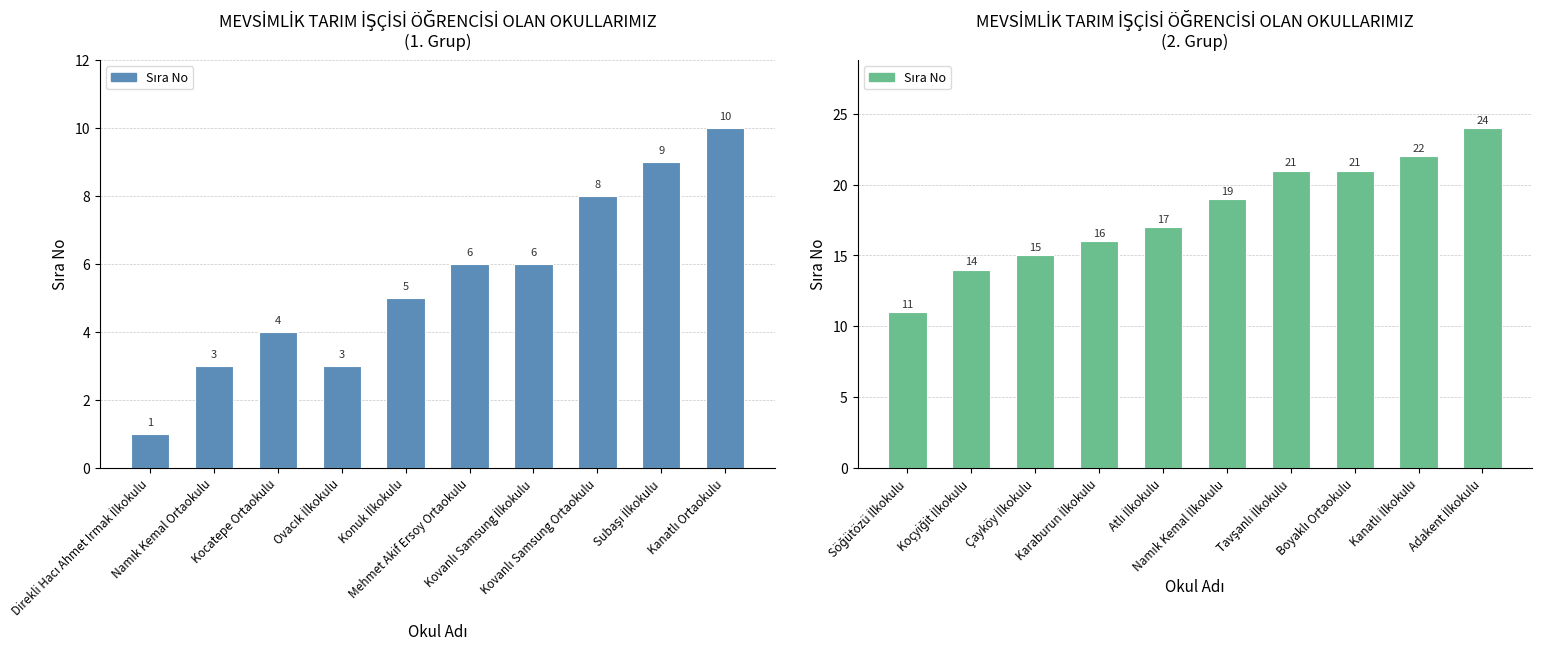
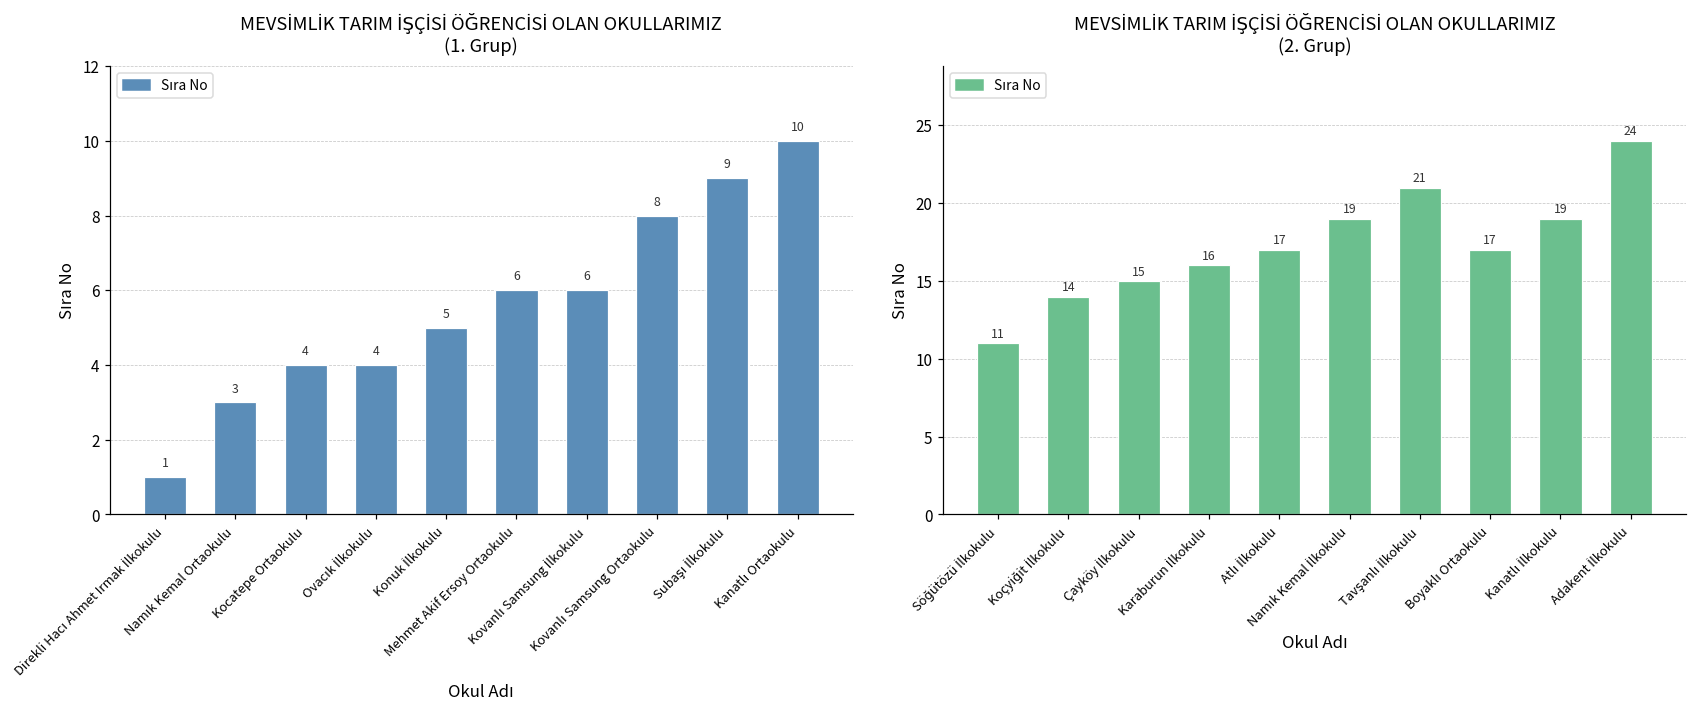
  {
    "MEVSİMLİK TARIM İŞÇİSİ ÖĞRENCİSİ OLAN OKULLARIMIZ (1. Grup)": {
      "Direkli Hacı Ahmet Irmak İlkokulu": 1,
      "Namık Kemal Ortaokulu": 3,
      "Kocatepe Ortaokulu": 4,
-     "Ovacık İlkokulu": 3,
+     "Ovacık İlkokulu": 4,
      "Konuk İlkokulu": 5,
      "Mehmet Akif Ersoy Ortaokulu": 6,
      "Kovanlı Samsung İlkokulu": 6,
      "Kovanlı Samsung Ortaokulu": 8,
      "Subaşı İlkokulu": 9,
      "Kanatlı Ortaokulu": 10
    },
    "MEVSİMLİK TARIM İŞÇİSİ ÖĞRENCİSİ OLAN OKULLARIMIZ (2. Grup)": {
      "Söğütözü İlkokulu": 11,
      "Koçyiğit İlkokulu": 14,
      "Çayköy İlkokulu": 15,
      "Karaburun İlkokulu": 16,
      "Atlı İlkokulu": 17,
      "Namık Kemal İlkokulu": 19,
      "Tavşanlı İlkokulu": 21,
-     "Boyaklı Ortaokulu": 21,
-     "Kanatlı İlkokulu": 22,
+     "Boyaklı Ortaokulu": 17,
+     "Kanatlı İlkokulu": 19,
      "Adakent İlkokulu": 24
    }
  }
